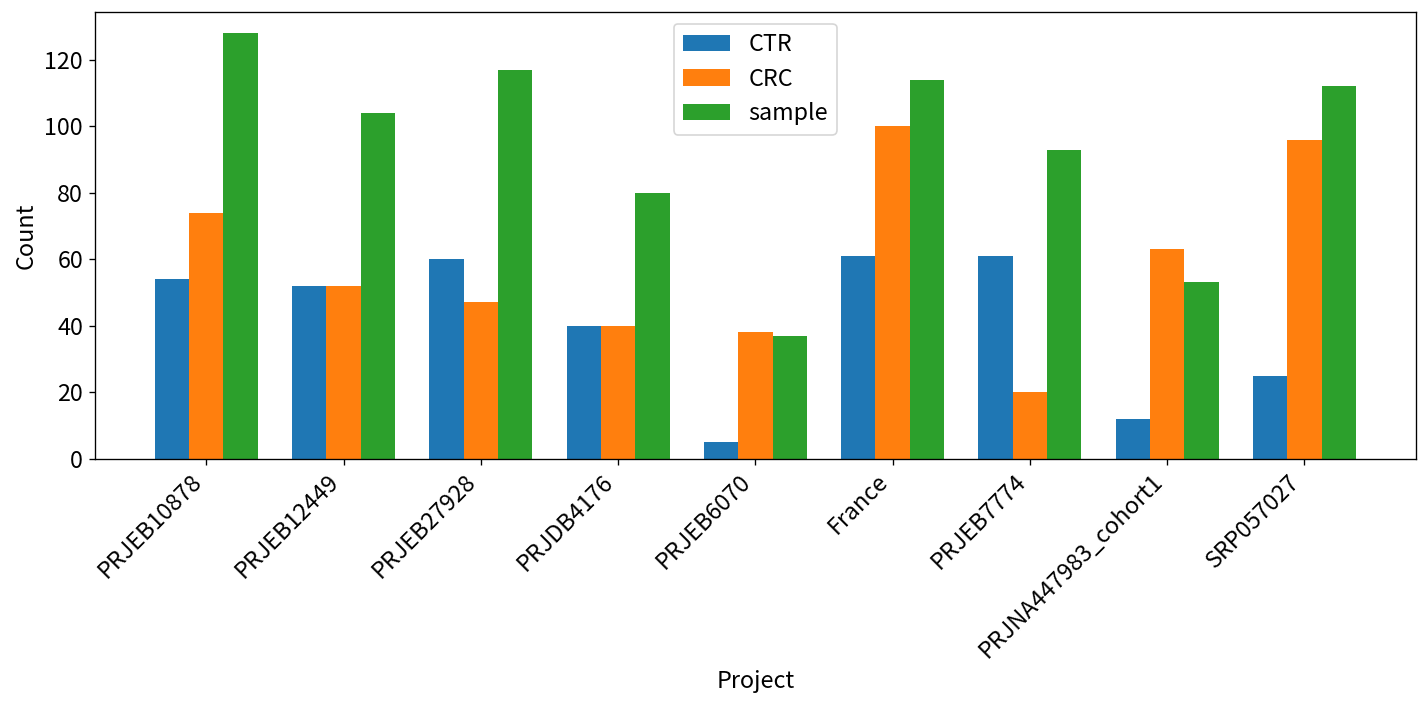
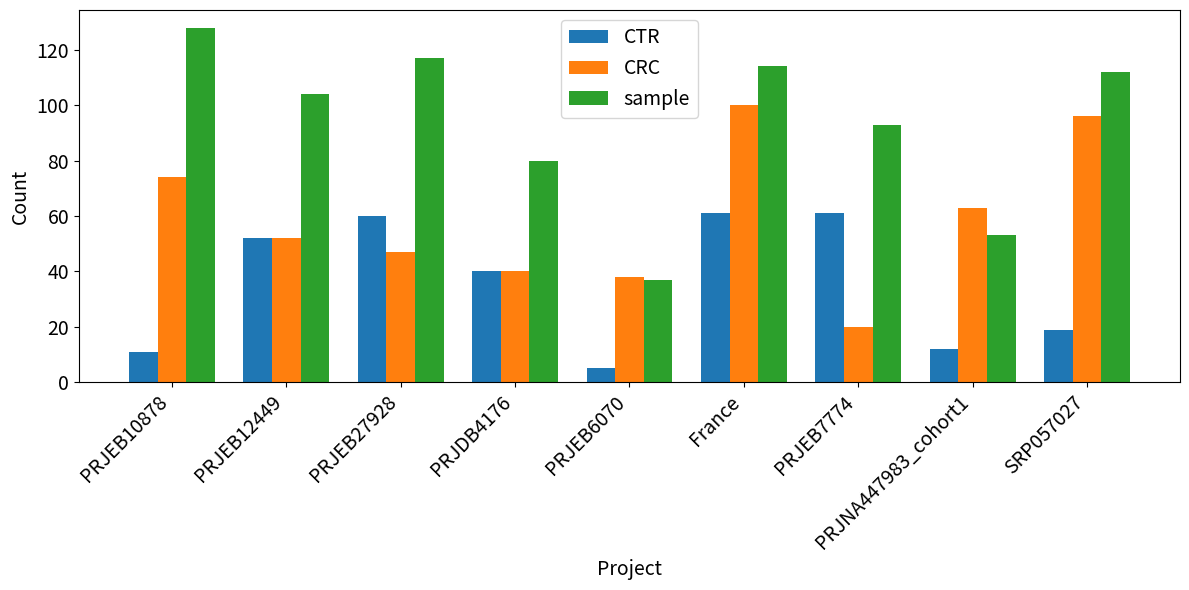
  {
    "CTR": {
-     "PRJEB10878": 54,
+     "PRJEB10878": 11,
      "PRJEB12449": 52,
      "PRJEB27928": 60,
      "PRJDB4176": 40,
      "PRJEB6070": 5,
      "France": 61,
      "PRJEB7774": 61,
      "PRJNA447983_cohort1": 12,
-     "SRP057027": 25
+     "SRP057027": 19
    },
    "CRC": {
      "PRJEB10878": 74,
      "PRJEB12449": 52,
      "PRJEB27928": 47,
      "PRJDB4176": 40,
      "PRJEB6070": 38,
      "France": 100,
      "PRJEB7774": 20,
      "PRJNA447983_cohort1": 63,
      "SRP057027": 96
    },
    "sample": {
      "PRJEB10878": 128,
      "PRJEB12449": 104,
      "PRJEB27928": 117,
      "PRJDB4176": 80,
      "PRJEB6070": 37,
      "France": 114,
      "PRJEB7774": 93,
      "PRJNA447983_cohort1": 53,
      "SRP057027": 112
    }
  }
